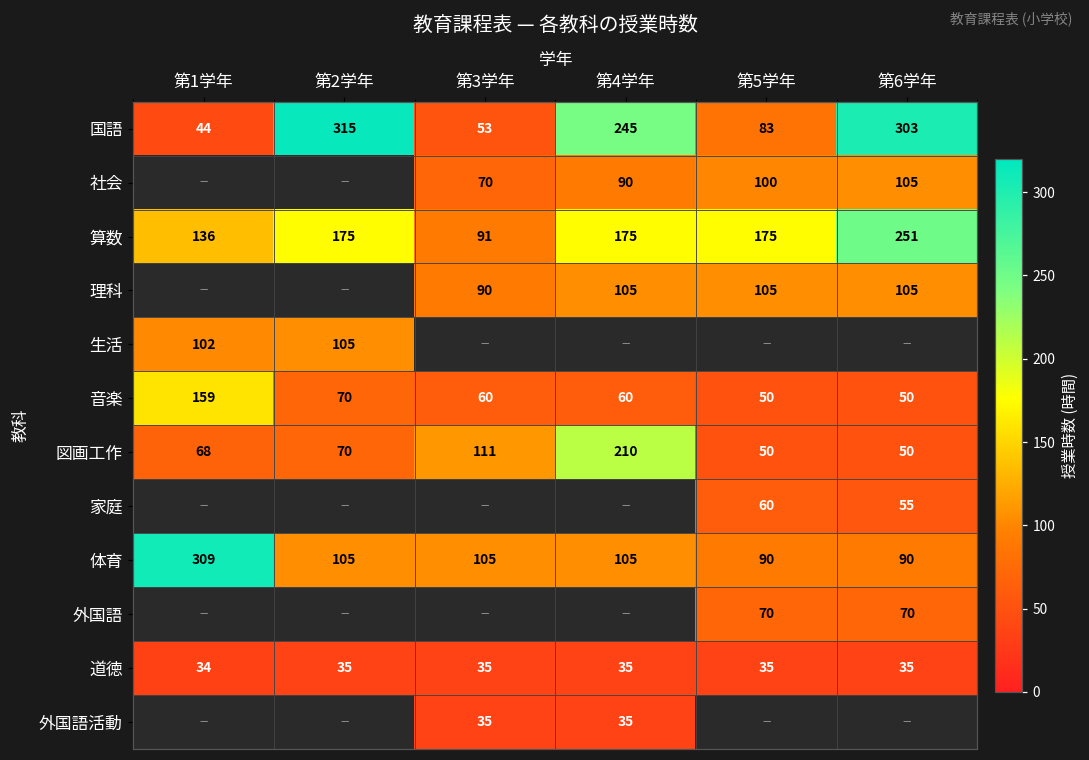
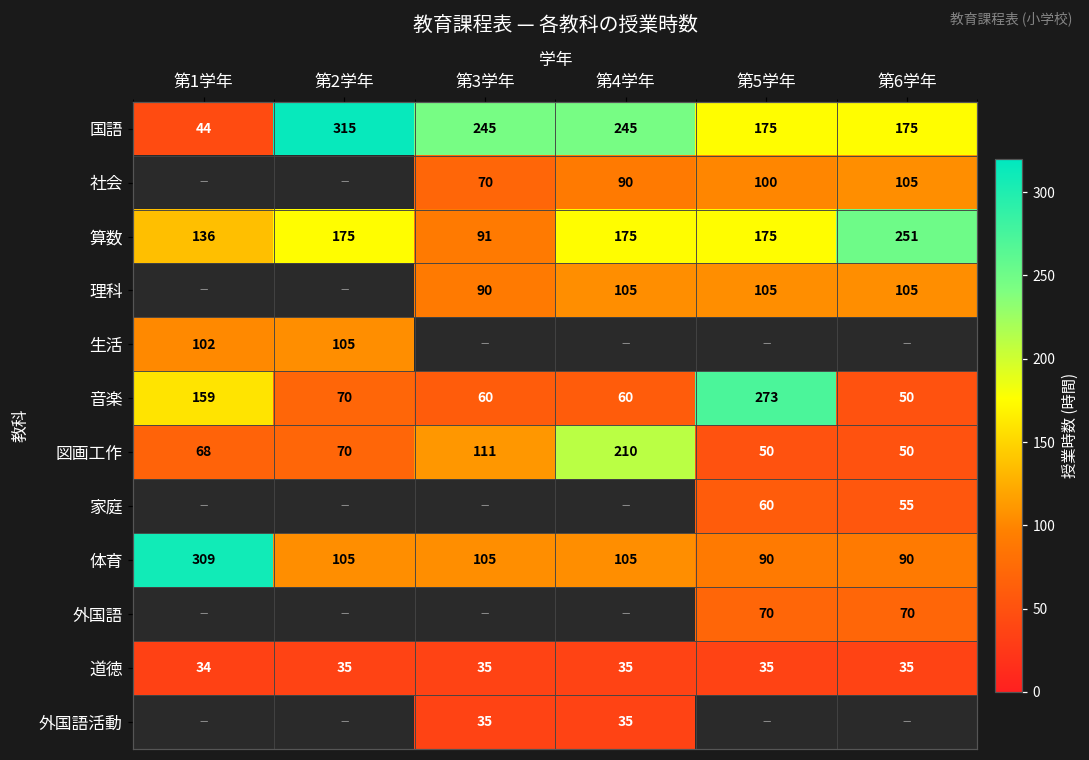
  {
    "国語": {
      "第1学年": 44,
      "第2学年": 315,
-     "第3学年": 53,
+     "第3学年": 245,
      "第4学年": 245,
-     "第5学年": 83,
-     "第6学年": 303
+     "第5学年": 175,
+     "第6学年": 175
    },
    "社会": {
      "第3学年": 70,
      "第4学年": 90,
      "第5学年": 100,
      "第6学年": 105
    },
    "算数": {
      "第1学年": 136,
      "第2学年": 175,
      "第3学年": 91,
      "第4学年": 175,
      "第5学年": 175,
      "第6学年": 251
    },
    "理科": {
      "第3学年": 90,
      "第4学年": 105,
      "第5学年": 105,
      "第6学年": 105
    },
    "生活": {
      "第1学年": 102,
      "第2学年": 105
    },
    "音楽": {
      "第1学年": 159,
      "第2学年": 70,
      "第3学年": 60,
      "第4学年": 60,
-     "第5学年": 50,
+     "第5学年": 273,
      "第6学年": 50
    },
    "図画工作": {
      "第1学年": 68,
      "第2学年": 70,
      "第3学年": 111,
      "第4学年": 210,
      "第5学年": 50,
      "第6学年": 50
    },
    "家庭": {
      "第5学年": 60,
      "第6学年": 55
    },
    "体育": {
      "第1学年": 309,
      "第2学年": 105,
      "第3学年": 105,
      "第4学年": 105,
      "第5学年": 90,
      "第6学年": 90
    },
    "外国語": {
      "第5学年": 70,
      "第6学年": 70
    },
    "道徳": {
      "第1学年": 34,
      "第2学年": 35,
      "第3学年": 35,
      "第4学年": 35,
      "第5学年": 35,
      "第6学年": 35
    },
    "外国語活動": {
      "第3学年": 35,
      "第4学年": 35
    }
  }
